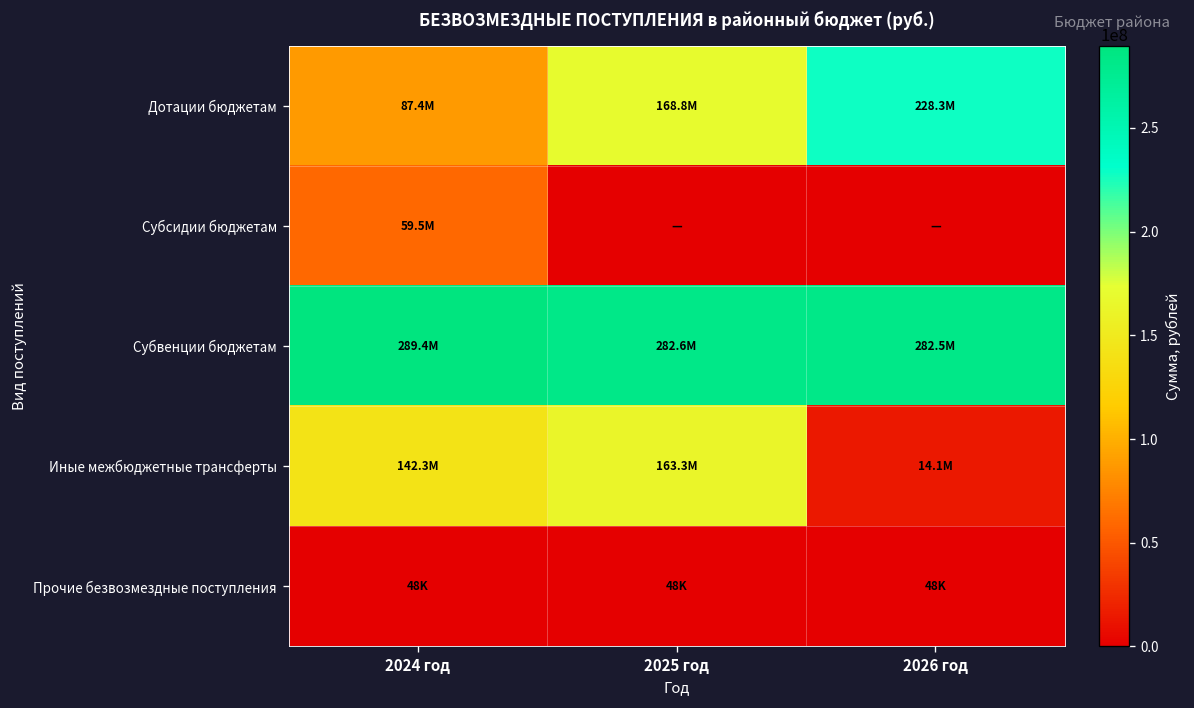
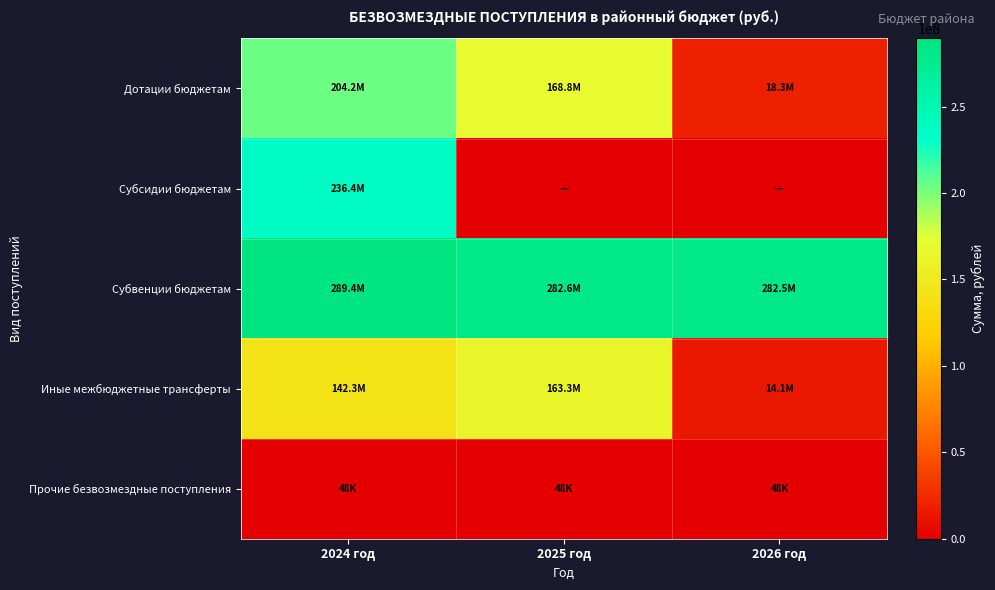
  {
    "Дотации бюджетам": {
-     "2024 год": "87.4M",
+     "2024 год": "204.2M",
      "2025 год": "168.8M",
-     "2026 год": "228.3M"
+     "2026 год": "18.3M"
    },
    "Субсидии бюджетам": {
-     "2024 год": "59.5M"
+     "2024 год": "236.4M"
    },
    "Субвенции бюджетам": {
      "2024 год": "289.4M",
      "2025 год": "282.6M",
      "2026 год": "282.5M"
    },
    "Иные межбюджетные трансферты": {
      "2024 год": "142.3M",
      "2025 год": "163.3M",
      "2026 год": "14.1M"
    },
    "Прочие безвозмездные поступления": {
      "2024 год": "48K",
      "2025 год": "48K",
      "2026 год": "48K"
    }
  }
